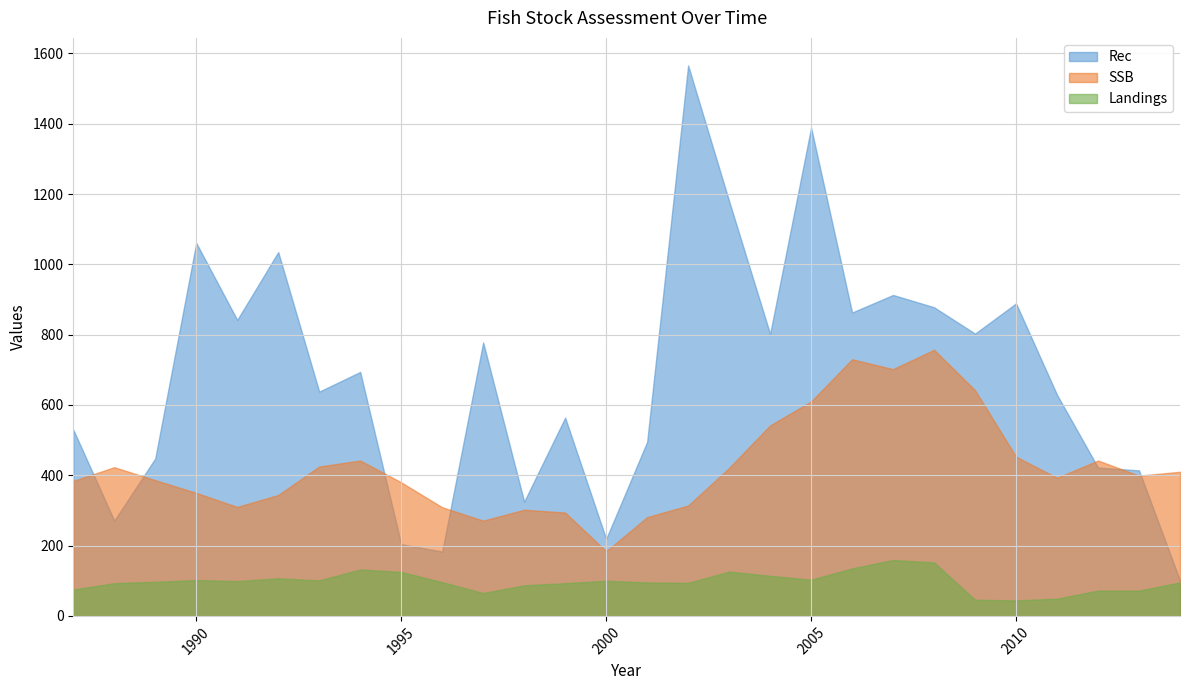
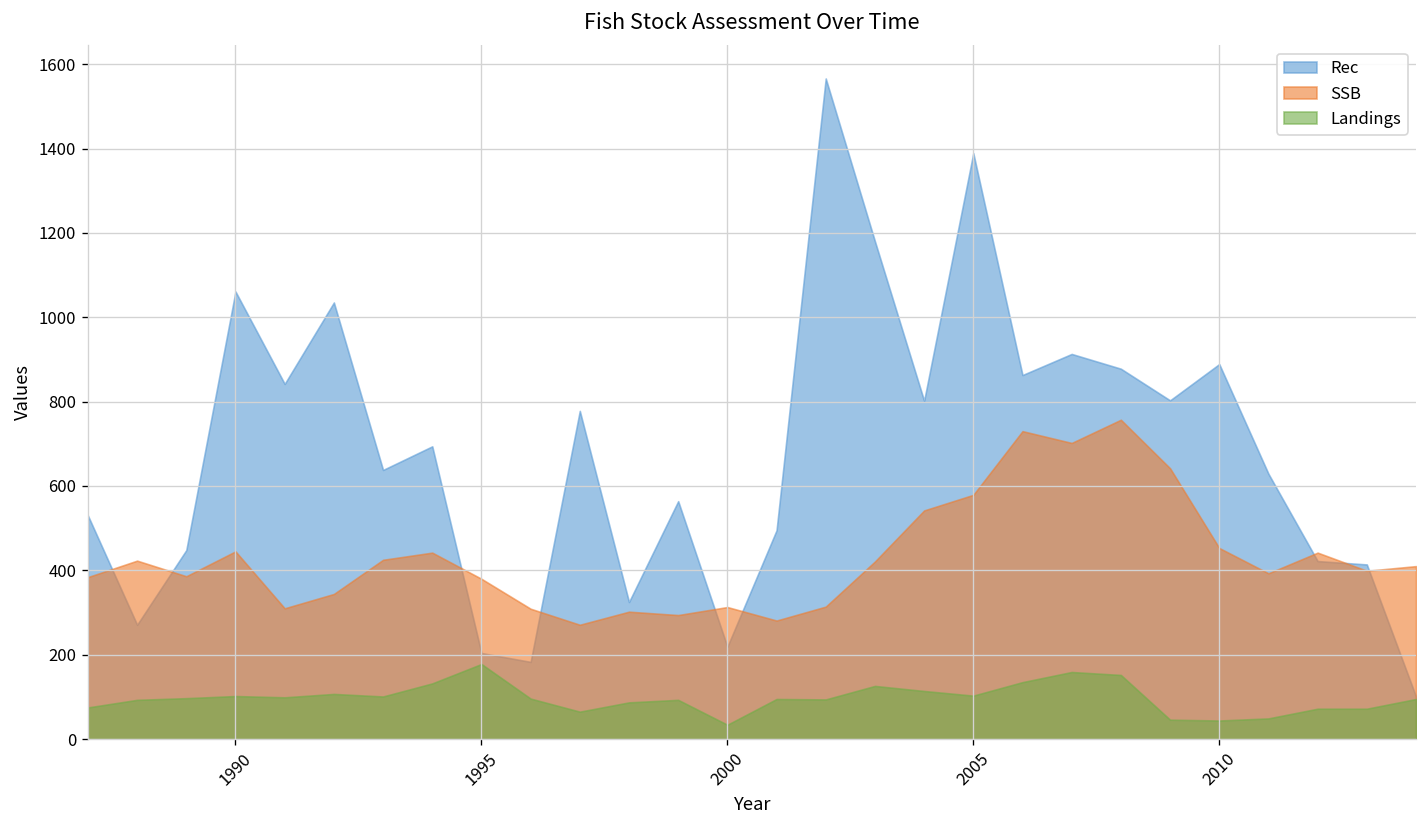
  {
    "Rec": {
      "1990": 1060,
      "1995": 200,
      "2000": 220,
      "2005": 1390,
      "2010": 890
    },
    "SSB": {
-     "1990": 350,
+     "1990": 450,
      "1995": 380,
-     "2000": 180,
-     "2005": 610,
+     "2000": 310,
+     "2005": 580,
      "2010": 450
    },
    "Landings": {
      "1990": 100,
-     "1995": 130,
-     "2000": 100,
+     "1995": 180,
+     "2000": 30,
      "2005": 100,
      "2010": 40
    }
  }
